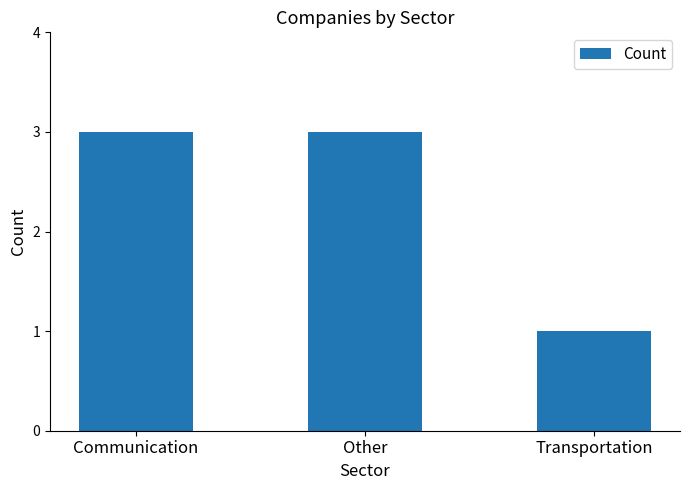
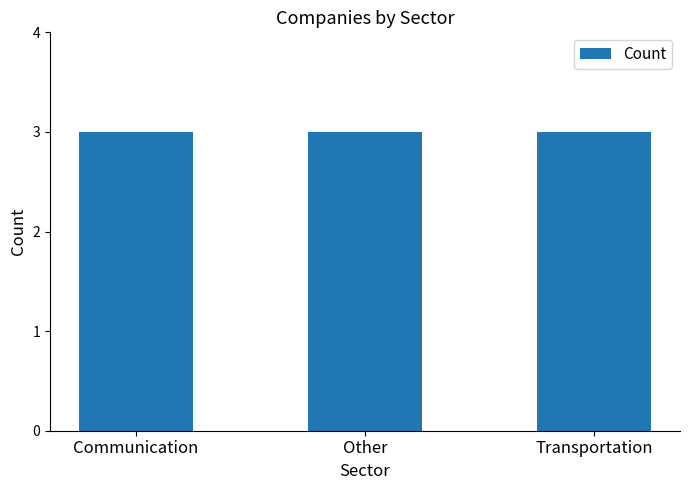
  {
    "Communication": 3,
    "Other": 3,
-   "Transportation": 1
+   "Transportation": 3
  }
